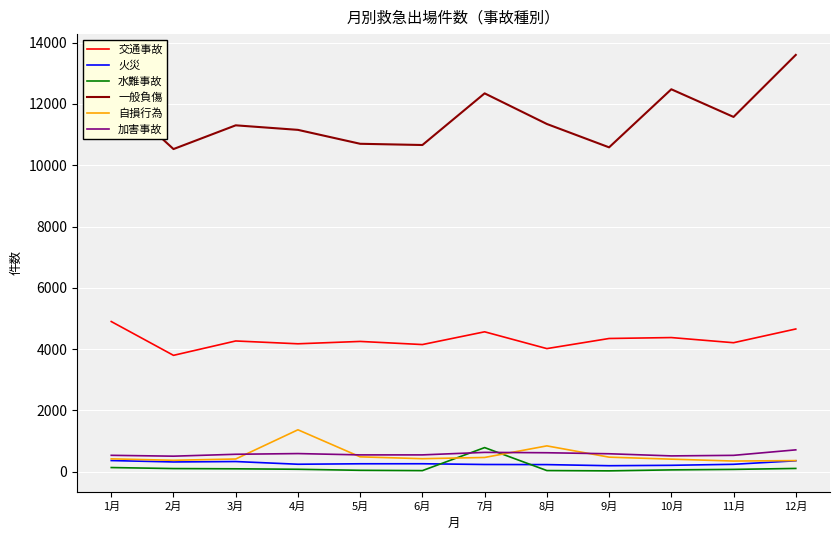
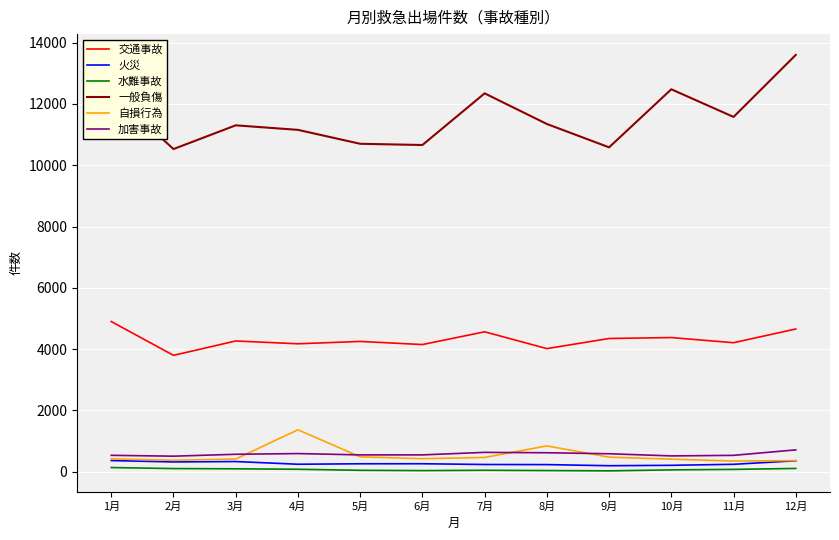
  {
    "交通事故": {
      "1月": 4900,
      "2月": 3800,
      "3月": 4300,
      "4月": 4200,
      "5月": 4300,
      "6月": 4200,
      "7月": 4600,
      "8月": 4000,
      "9月": 4300,
      "10月": 4400,
      "11月": 4200,
      "12月": 4700
    },
    "火災": {
      "4月": 200,
      "5月": 300,
      "6月": 300,
      "7月": 200,
      "8月": 200,
      "9月": 200,
      "10月": 200,
      "11月": 200
    },
    "水難事故": {
      "1月": 100,
      "2月": 100,
      "3月": 100,
      "4月": 100,
      "5月": 0,
      "6月": 0,
-     "7月": 800,
+     "7月": 0,
      "8月": 0,
      "9月": 0,
      "10月": 100,
      "11月": 100,
      "12月": 100
    },
    "一般負傷": {
      "2月": 10500,
      "3月": 11300,
      "4月": 11200,
      "5月": 10700,
      "6月": 10700,
      "7月": 12300,
      "8月": 11300,
      "9月": 10600,
      "10月": 12500,
      "11月": 11600,
      "12月": 13600
    },
    "自損行為": {
      "4月": 1400,
      "6月": 400,
      "7月": 500,
      "8月": 800,
      "9月": 500,
      "10月": 400,
      "11月": 400
    },
    "加害事故": {
      "1月": 500,
      "2月": 500,
      "3月": 600,
      "4月": 600,
      "6月": 600,
      "7月": 600,
      "8月": 600,
      "9月": 600,
      "10月": 500,
      "11月": 500,
      "12月": 700
    }
  }
